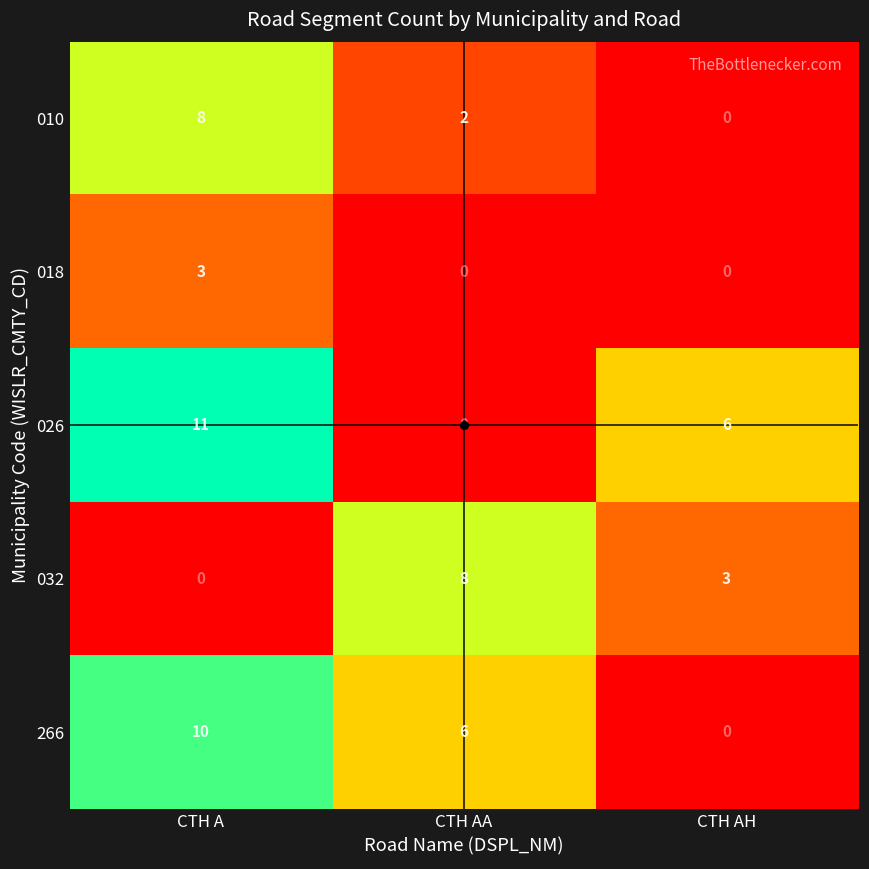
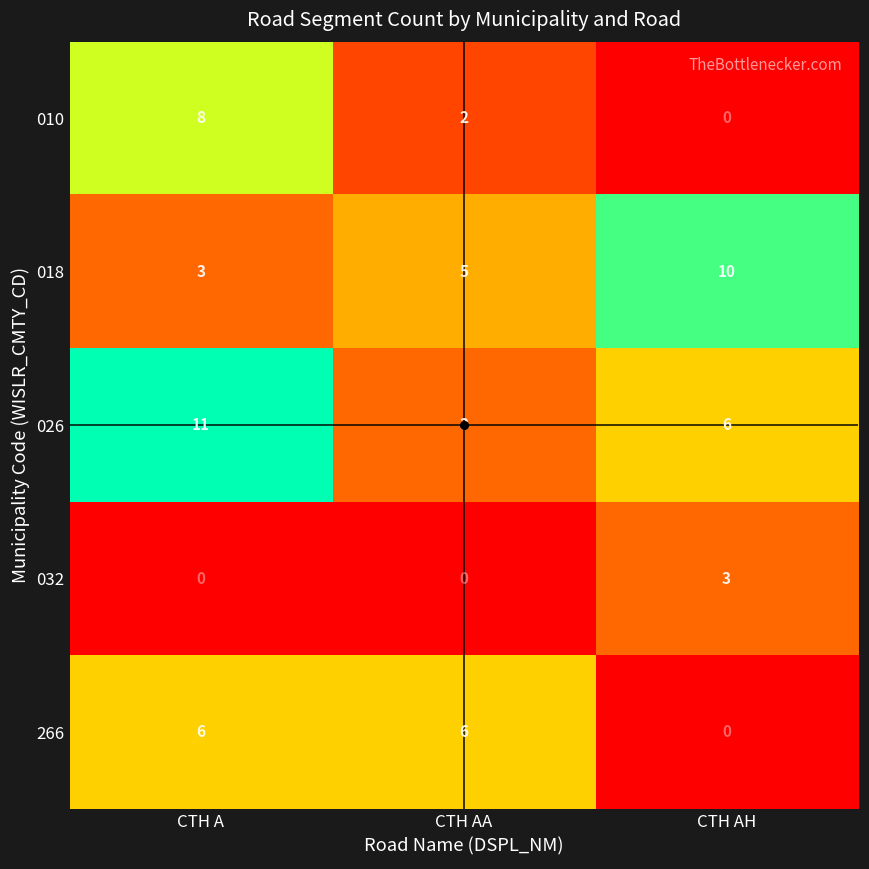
  {
    "010": {
      "CTH A": 8,
      "CTH AA": 2
    },
    "018": {
      "CTH A": 3,
-     "CTH AA": 0,
-     "CTH AH": 0
+     "CTH AA": 5,
+     "CTH AH": 10
    },
    "026": {
      "CTH A": 11,
-     "CTH AA": 0,
+     "CTH AA": 3,
      "CTH AH": 6
    },
    "032": {
      "CTH A": 0,
-     "CTH AA": 8,
+     "CTH AA": 0,
      "CTH AH": 3
    },
    "266": {
-     "CTH A": 10,
+     "CTH A": 6,
      "CTH AA": 6,
      "CTH AH": 0
    }
  }
